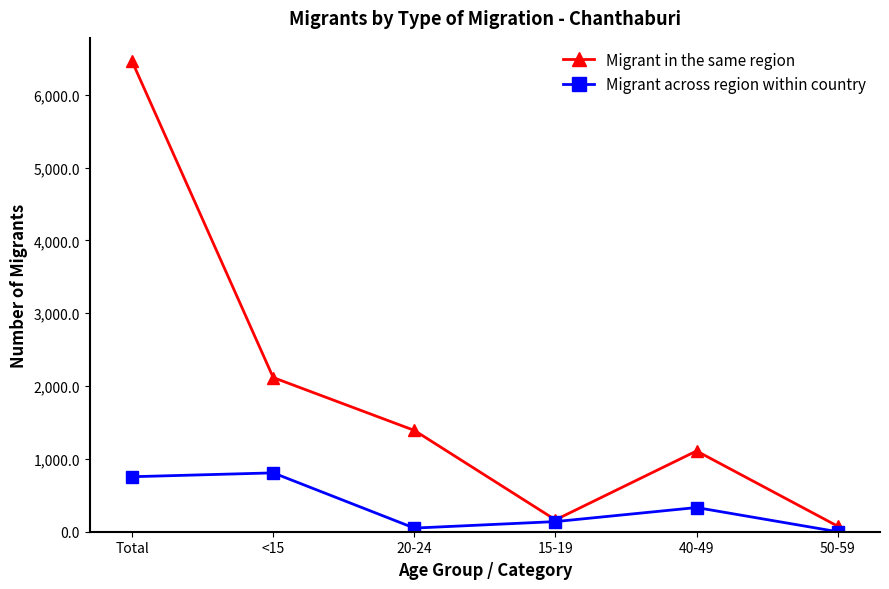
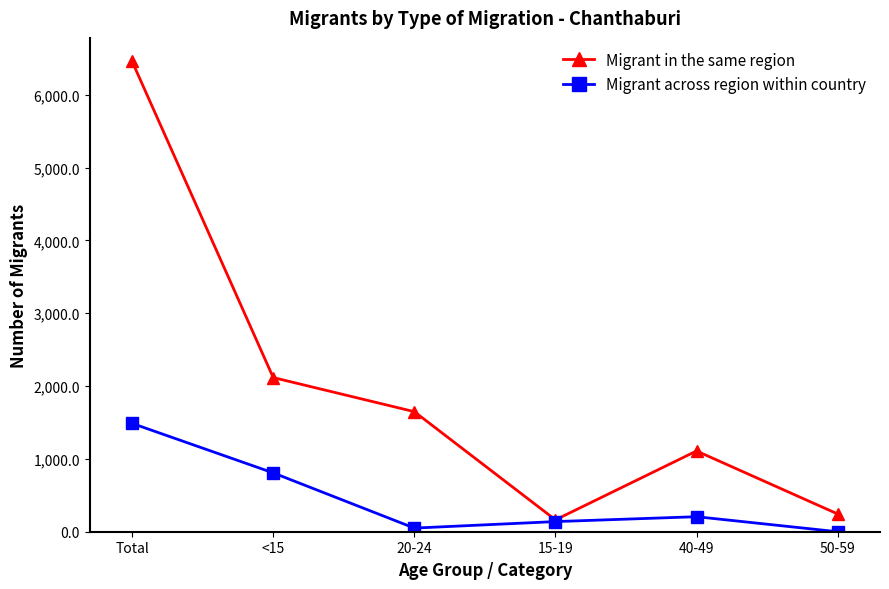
  {
    "Migrant in the same region": {
      "Total": "6,500",
      "<15": "2,100",
-     "20-24": "1,400",
+     "20-24": "1,600",
      "40-49": "1,100",
-     "50-59": "100"
+     "50-59": "200"
    },
    "Migrant across region within country": {
-     "Total": "800",
+     "Total": "1,500",
      "<15": "800",
      "20-24": "0",
-     "40-49": "300",
+     "40-49": "200",
      "50-59": "0"
    }
  }
